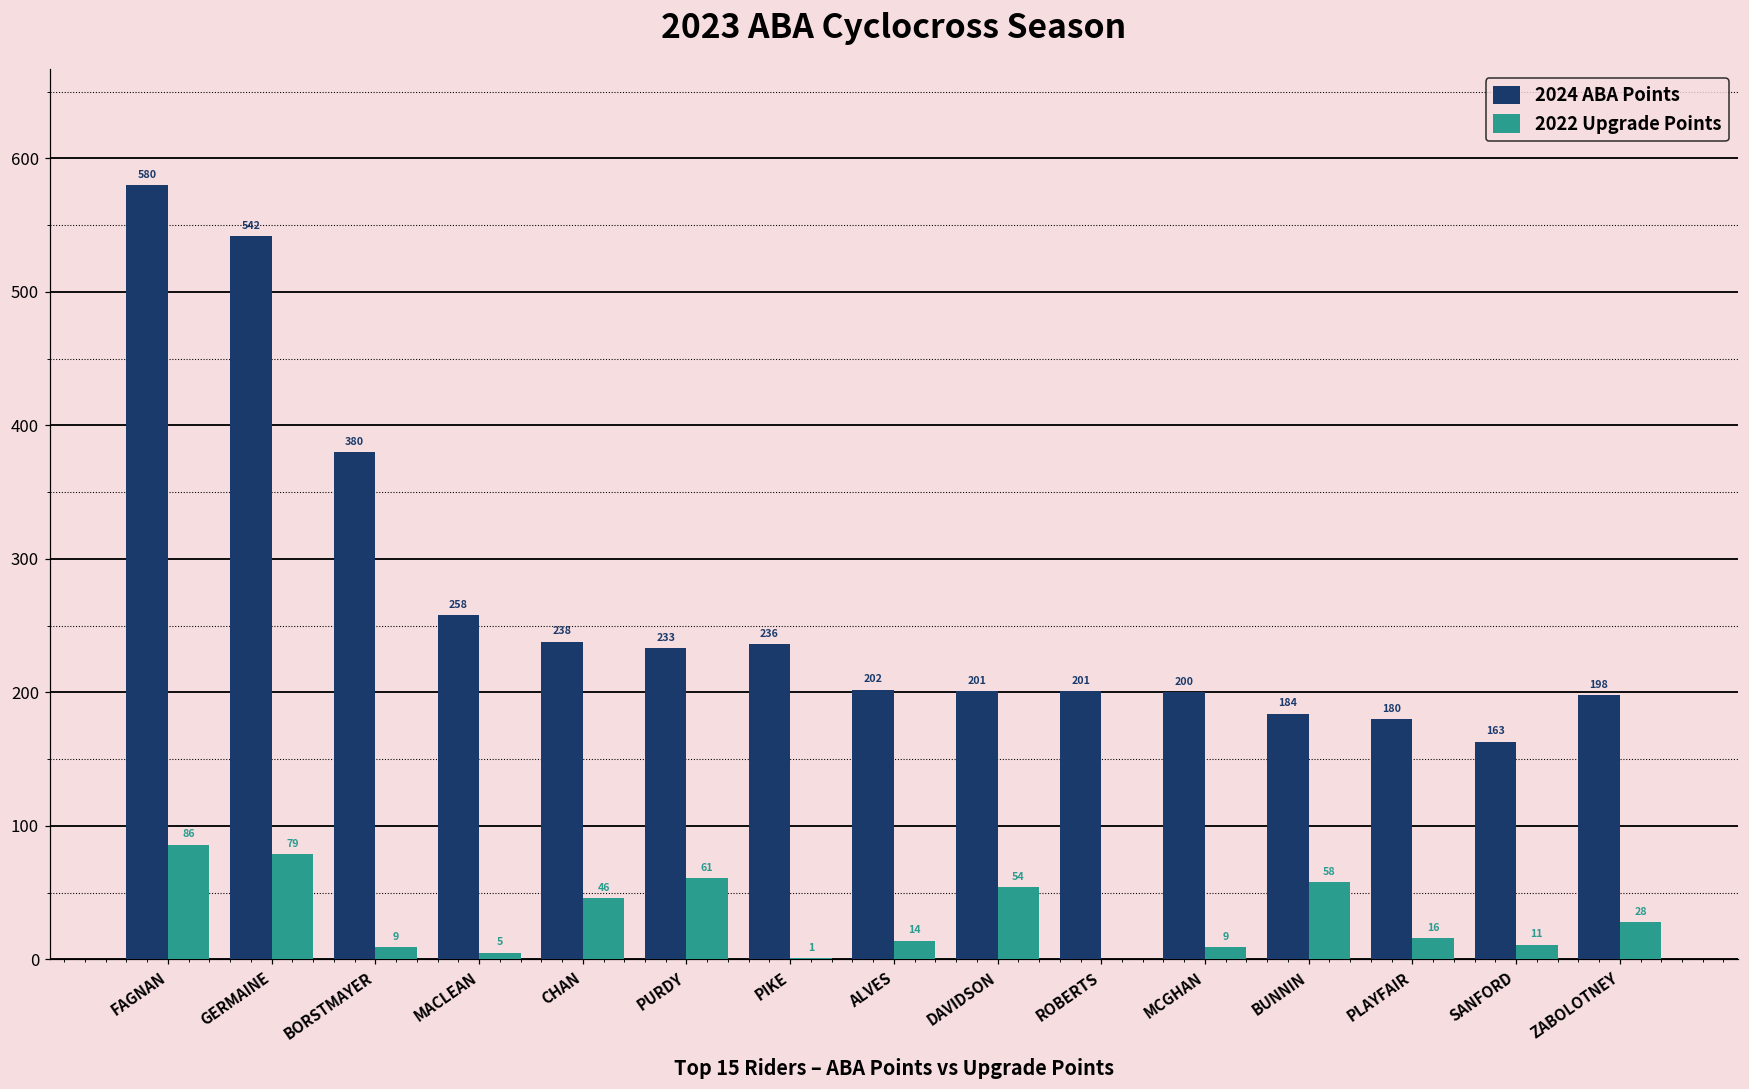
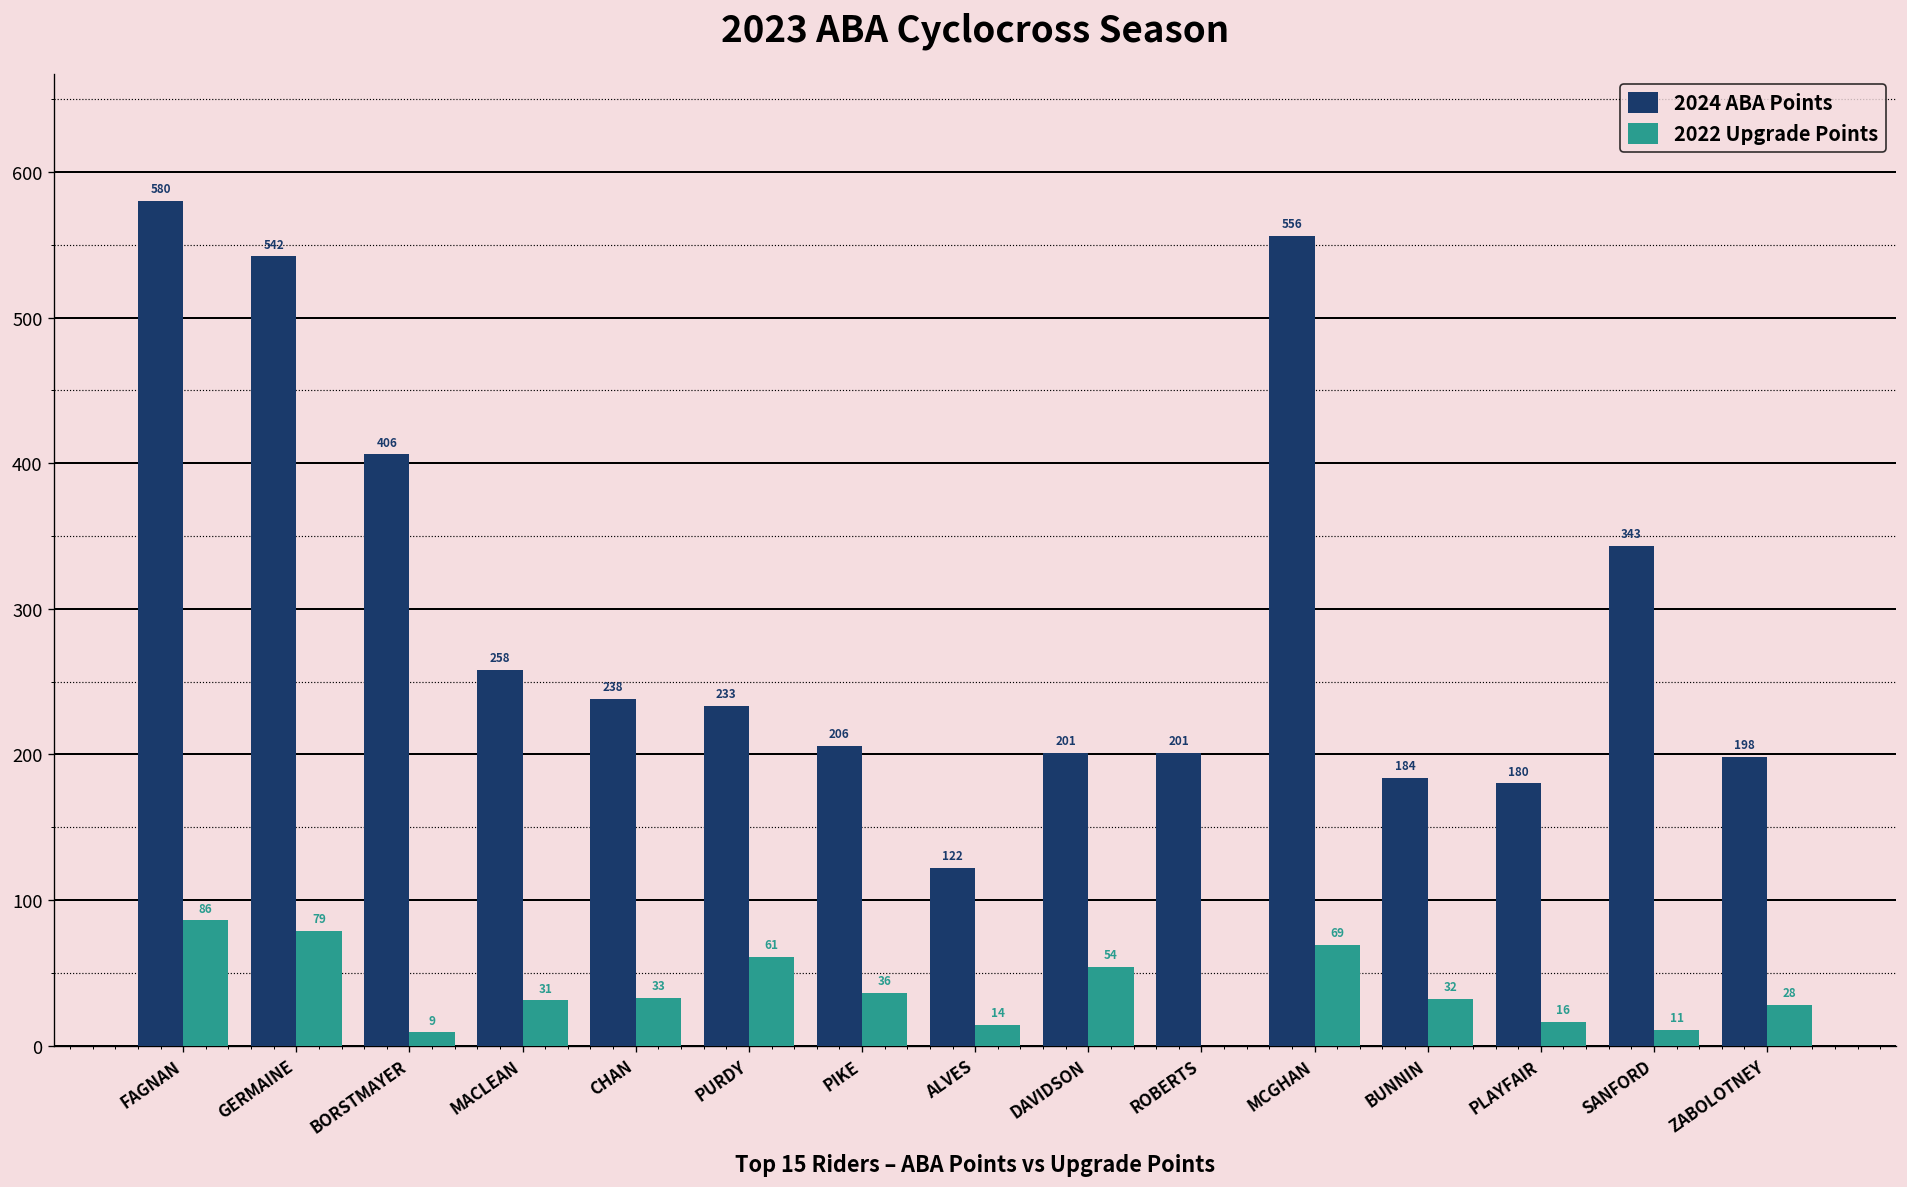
  {
    "2024 ABA Points": {
      "FAGNAN": 580,
      "GERMAINE": 542,
-     "BORSTMAYER": 380,
+     "BORSTMAYER": 406,
      "MACLEAN": 258,
      "CHAN": 238,
      "PURDY": 233,
-     "PIKE": 236,
-     "ALVES": 202,
+     "PIKE": 206,
+     "ALVES": 122,
      "DAVIDSON": 201,
      "ROBERTS": 201,
-     "MCGHAN": 200,
+     "MCGHAN": 556,
      "BUNNIN": 184,
      "PLAYFAIR": 180,
-     "SANFORD": 163,
+     "SANFORD": 343,
      "ZABOLOTNEY": 198
    },
    "2022 Upgrade Points": {
      "FAGNAN": 86,
      "GERMAINE": 79,
      "BORSTMAYER": 9,
-     "MACLEAN": 5,
-     "CHAN": 46,
+     "MACLEAN": 31,
+     "CHAN": 33,
      "PURDY": 61,
-     "PIKE": 1,
+     "PIKE": 36,
      "ALVES": 14,
      "DAVIDSON": 54,
-     "MCGHAN": 9,
-     "BUNNIN": 58,
+     "MCGHAN": 69,
+     "BUNNIN": 32,
      "PLAYFAIR": 16,
      "SANFORD": 11,
      "ZABOLOTNEY": 28
    }
  }
